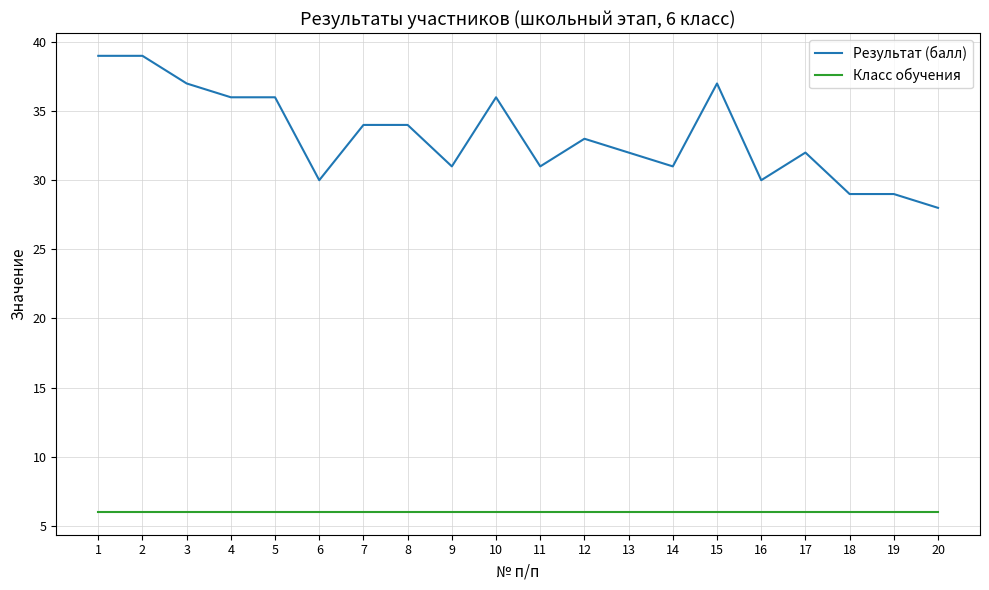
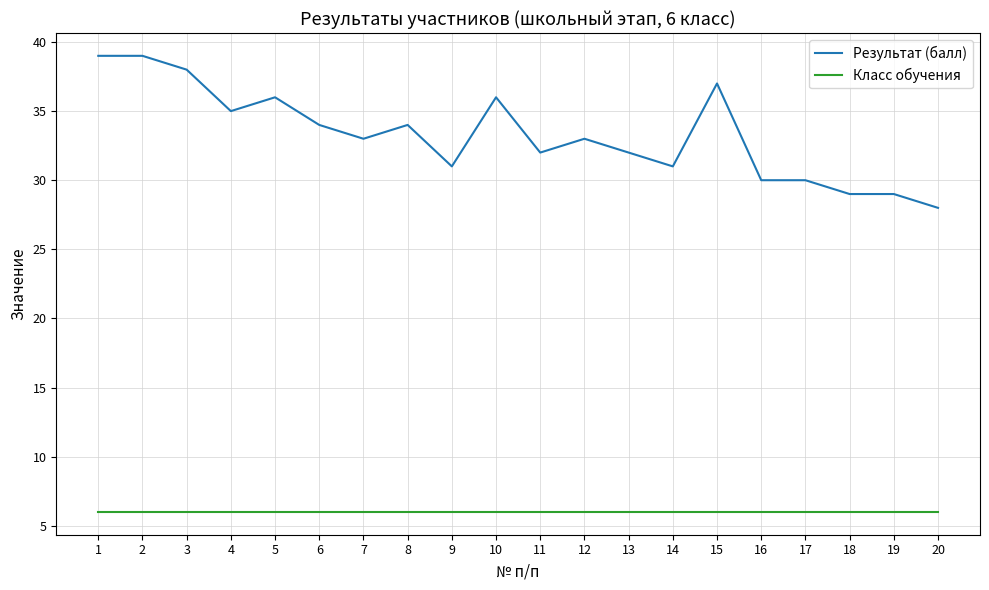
  {
    "Результат (балл)": {
      "1": 39,
      "2": 39,
-     "3": 37,
-     "4": 36,
+     "3": 38,
+     "4": 35,
      "5": 36,
-     "6": 30,
-     "7": 34,
+     "6": 34,
+     "7": 33,
      "8": 34,
      "9": 31,
      "10": 36,
-     "11": 31,
+     "11": 32,
      "12": 33,
      "13": 32,
      "14": 31,
      "15": 37,
      "16": 30,
-     "17": 32,
+     "17": 30,
      "18": 29,
      "19": 29,
      "20": 28
    },
    "Класс обучения": {
      "1": 6,
      "2": 6,
      "3": 6,
      "4": 6,
      "5": 6,
      "6": 6,
      "7": 6,
      "8": 6,
      "9": 6,
      "10": 6,
      "11": 6,
      "12": 6,
      "13": 6,
      "14": 6,
      "15": 6,
      "16": 6,
      "17": 6,
      "18": 6,
      "19": 6,
      "20": 6
    }
  }
